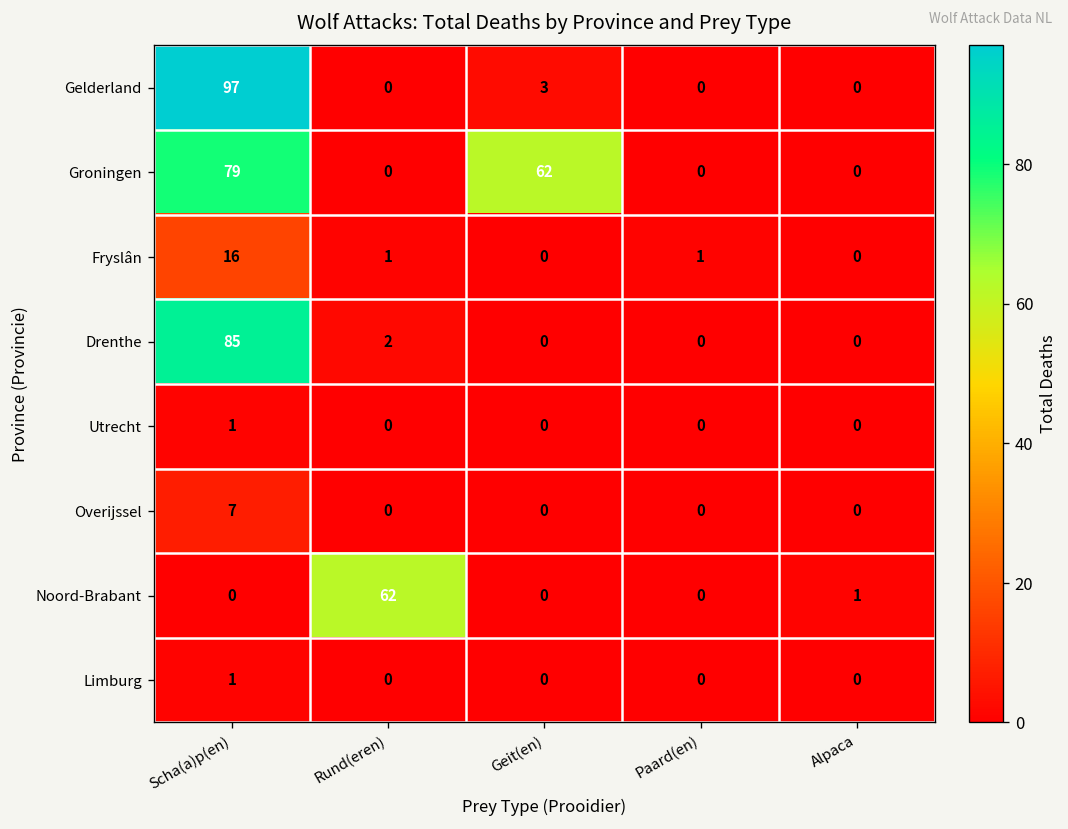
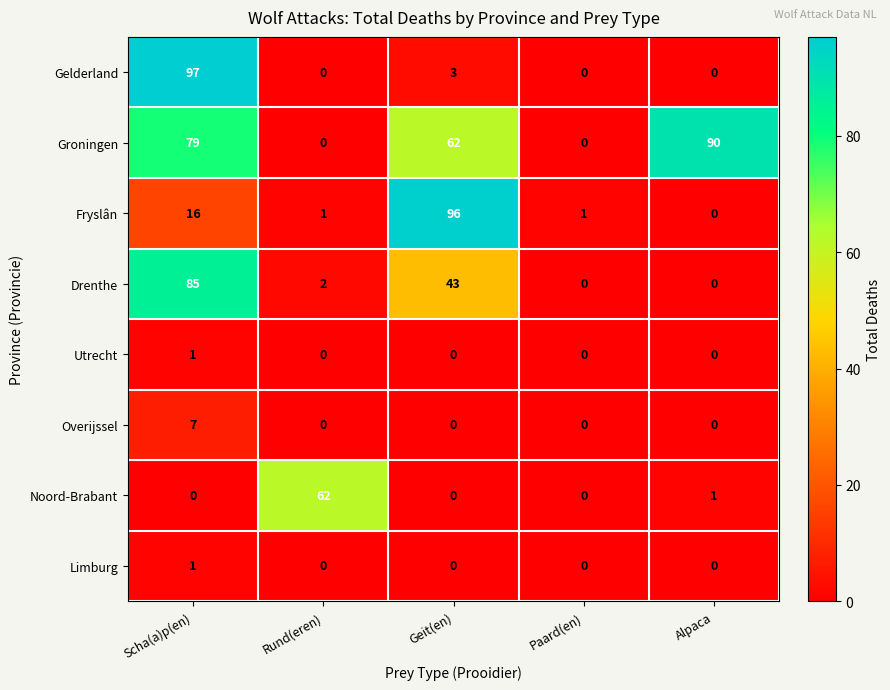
  {
    "Gelderland": {
      "Scha(a)p(en)": 97,
      "Rund(eren)": 0,
      "Geit(en)": 3,
      "Paard(en)": 0,
      "Alpaca": 0
    },
    "Groningen": {
      "Scha(a)p(en)": 79,
      "Rund(eren)": 0,
      "Geit(en)": 62,
      "Paard(en)": 0,
-     "Alpaca": 0
+     "Alpaca": 90
    },
    "Fryslân": {
      "Scha(a)p(en)": 16,
      "Rund(eren)": 1,
-     "Geit(en)": 0,
+     "Geit(en)": 96,
      "Paard(en)": 1,
      "Alpaca": 0
    },
    "Drenthe": {
      "Scha(a)p(en)": 85,
      "Rund(eren)": 2,
-     "Geit(en)": 0,
+     "Geit(en)": 43,
      "Paard(en)": 0,
      "Alpaca": 0
    },
    "Utrecht": {
      "Scha(a)p(en)": 1,
      "Rund(eren)": 0,
      "Geit(en)": 0,
      "Paard(en)": 0,
      "Alpaca": 0
    },
    "Overijssel": {
      "Scha(a)p(en)": 7,
      "Rund(eren)": 0,
      "Geit(en)": 0,
      "Paard(en)": 0,
      "Alpaca": 0
    },
    "Noord-Brabant": {
      "Scha(a)p(en)": 0,
      "Rund(eren)": 62,
      "Geit(en)": 0,
      "Paard(en)": 0,
      "Alpaca": 1
    },
    "Limburg": {
      "Scha(a)p(en)": 1,
      "Rund(eren)": 0,
      "Geit(en)": 0,
      "Paard(en)": 0,
      "Alpaca": 0
    }
  }
